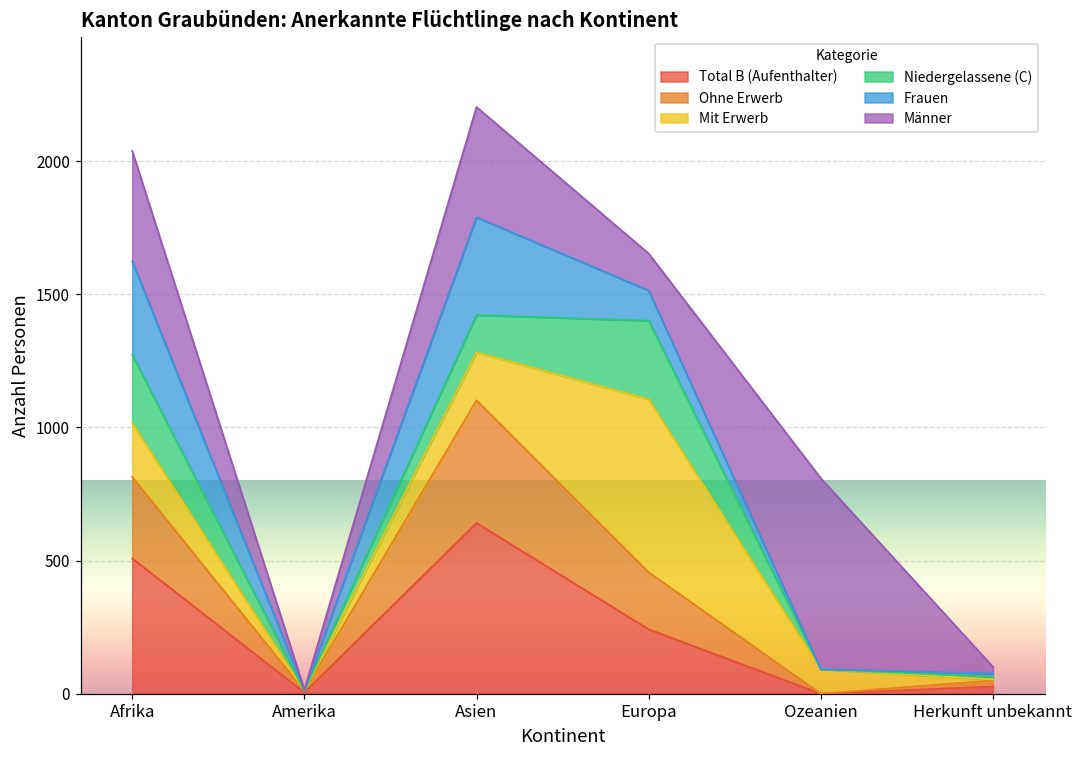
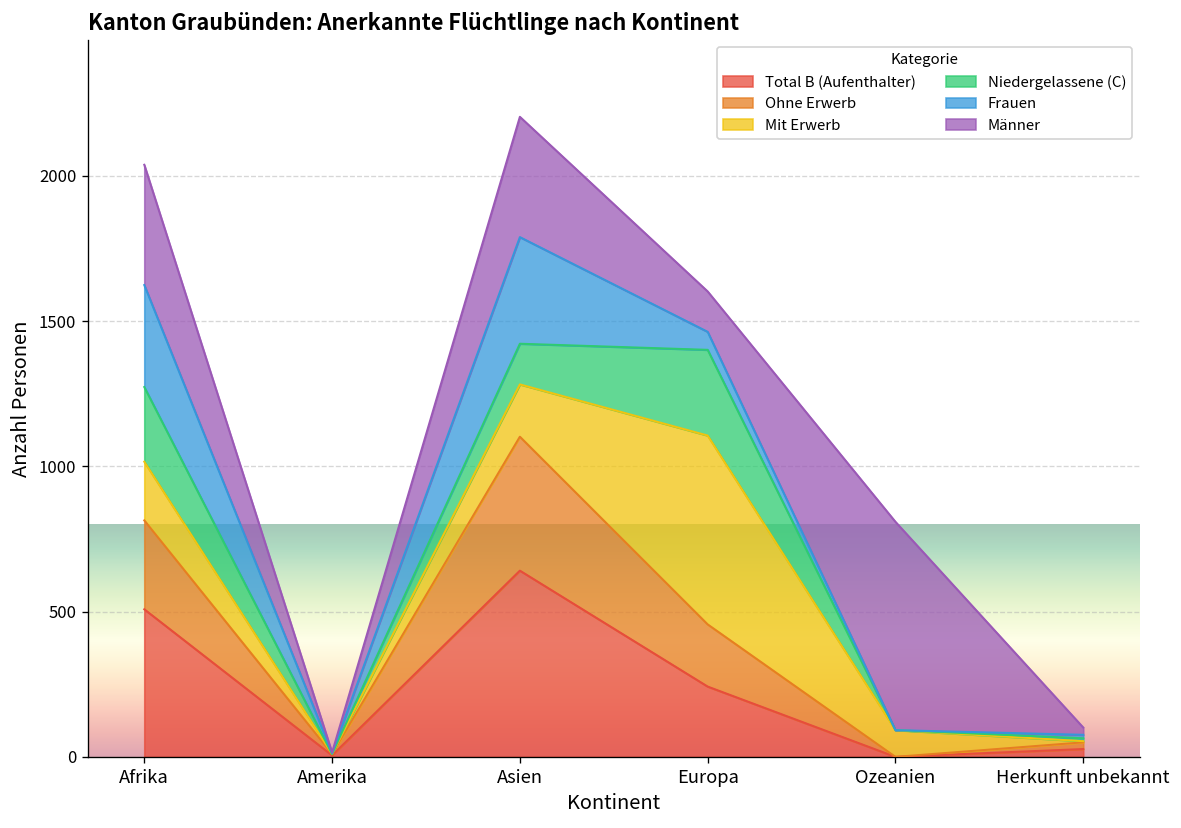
  {
    "Mit Erwerb": {
      "Afrika": 200,
      "Asien": 180,
      "Europa": 650
    },
    "Niedergelassene (C)": {
      "Afrika": 260,
      "Asien": 140,
      "Europa": 300
    },
    "Frauen": {
      "Afrika": 350,
      "Asien": 370,
-     "Europa": 110,
+     "Europa": 60,
      "Herkunft unbekannt": 10
    },
    "Männer": {
      "Afrika": 410,
      "Asien": 410,
      "Europa": 140,
      "Ozeanien": 720,
      "Herkunft unbekannt": 30
    }
  }
